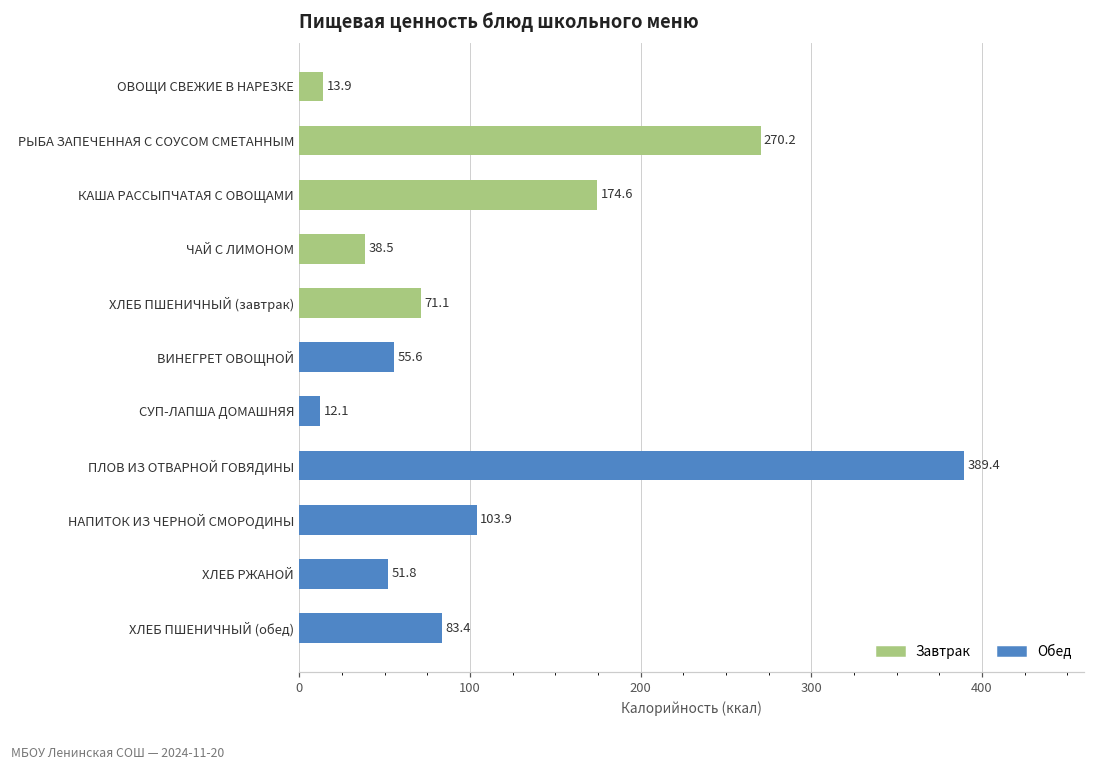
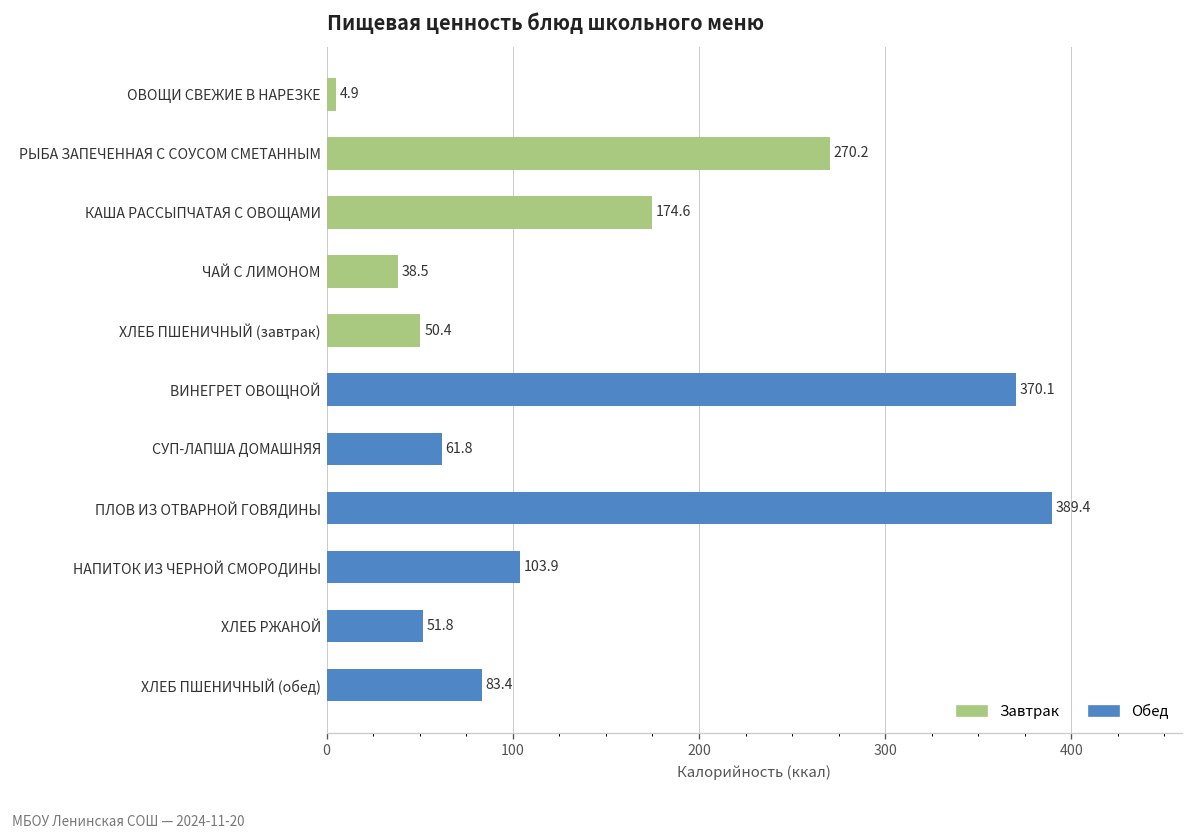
  {
-   "ОВОЩИ СВЕЖИЕ В НАРЕЗКЕ": 13.9,
+   "ОВОЩИ СВЕЖИЕ В НАРЕЗКЕ": 4.9,
    "РЫБА ЗАПЕЧЕННАЯ С СОУСОМ СМЕТАННЫМ": 270.2,
    "КАША РАССЫПЧАТАЯ С ОВОЩАМИ": 174.6,
    "ЧАЙ С ЛИМОНОМ": 38.5,
-   "ХЛЕБ ПШЕНИЧНЫЙ (завтрак)": 71.1,
-   "ВИНЕГРЕТ ОВОЩНОЙ": 55.6,
-   "СУП-ЛАПША ДОМАШНЯЯ": 12.1,
+   "ХЛЕБ ПШЕНИЧНЫЙ (завтрак)": 50.4,
+   "ВИНЕГРЕТ ОВОЩНОЙ": 370.1,
+   "СУП-ЛАПША ДОМАШНЯЯ": 61.8,
    "ПЛОВ ИЗ ОТВАРНОЙ ГОВЯДИНЫ": 389.4,
    "НАПИТОК ИЗ ЧЕРНОЙ СМОРОДИНЫ": 103.9,
    "ХЛЕБ РЖАНОЙ": 51.8,
    "ХЛЕБ ПШЕНИЧНЫЙ (обед)": 83.4
  }
